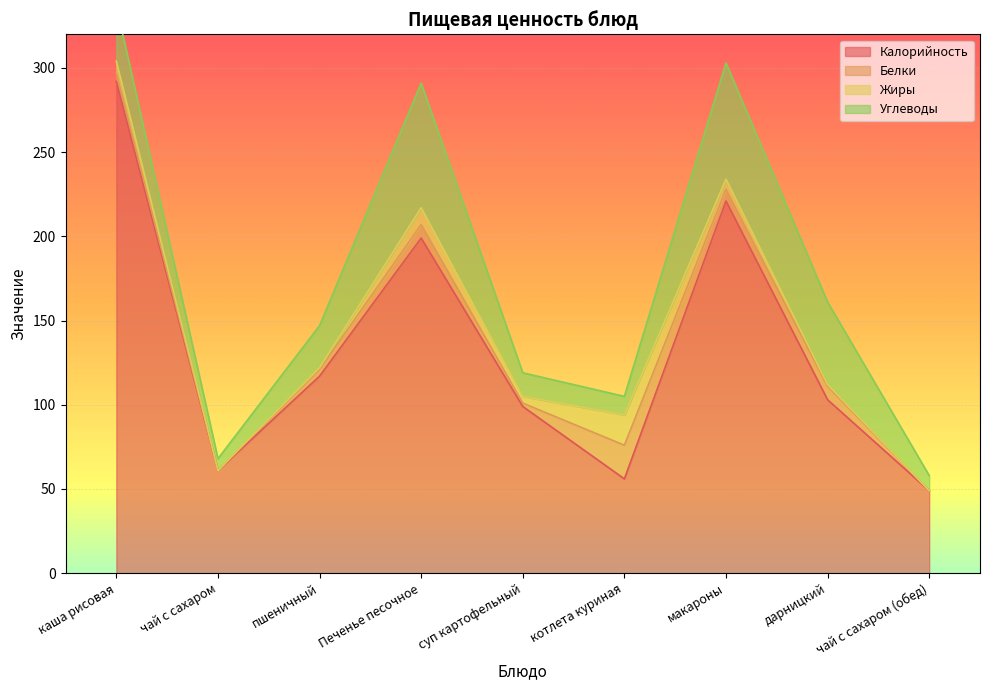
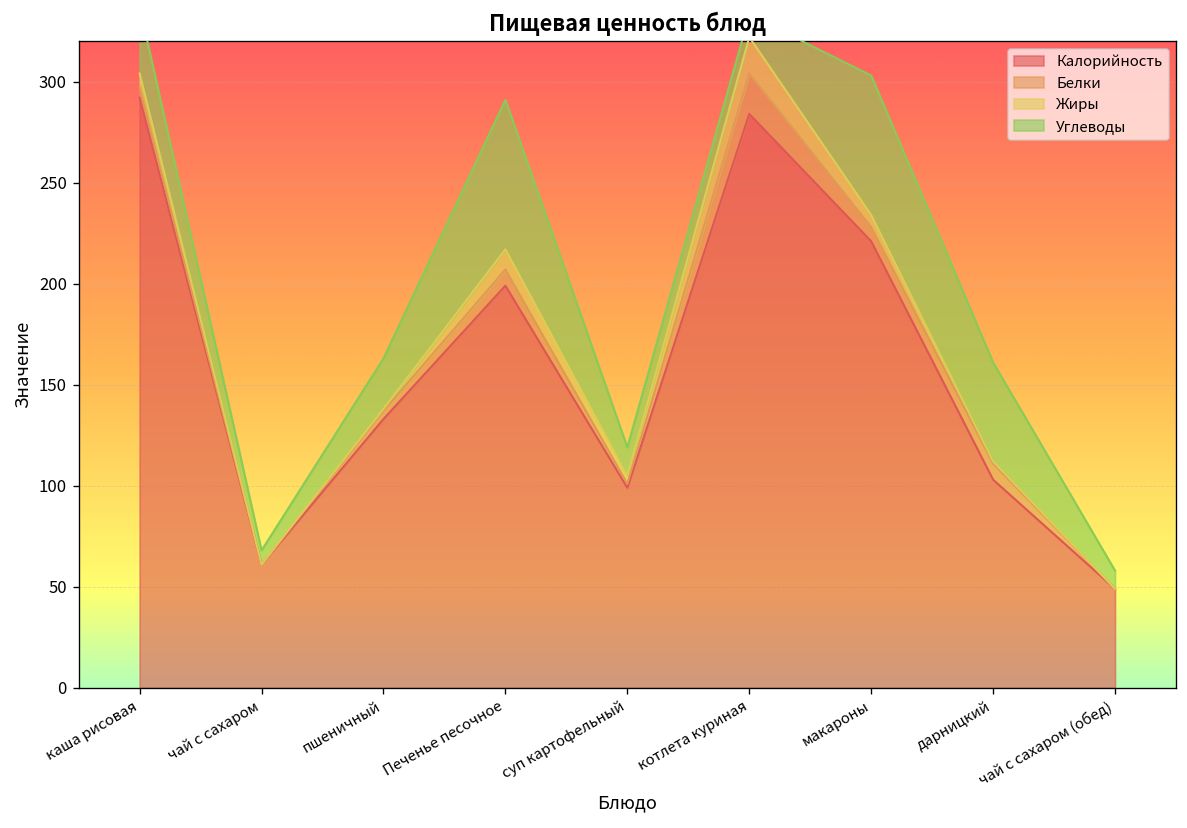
  {
    "Калорийность": {
      "каша рисовая": 292,
-     "пшеничный": 117,
+     "пшеничный": 133,
      "Печенье песочное": 199,
      "суп картофельный": 99,
-     "котлета куриная": 56,
+     "котлета куриная": 284,
      "макароны": 221,
      "дарницкий": 103
    },
    "Углеводы": {
      "чай с сахаром": 7,
      "пшеничный": 25,
      "Печенье песочное": 74,
      "суп картофельный": 14,
      "макароны": 69,
      "дарницкий": 49,
      "чай с сахаром (обед)": 9
    }
  }
